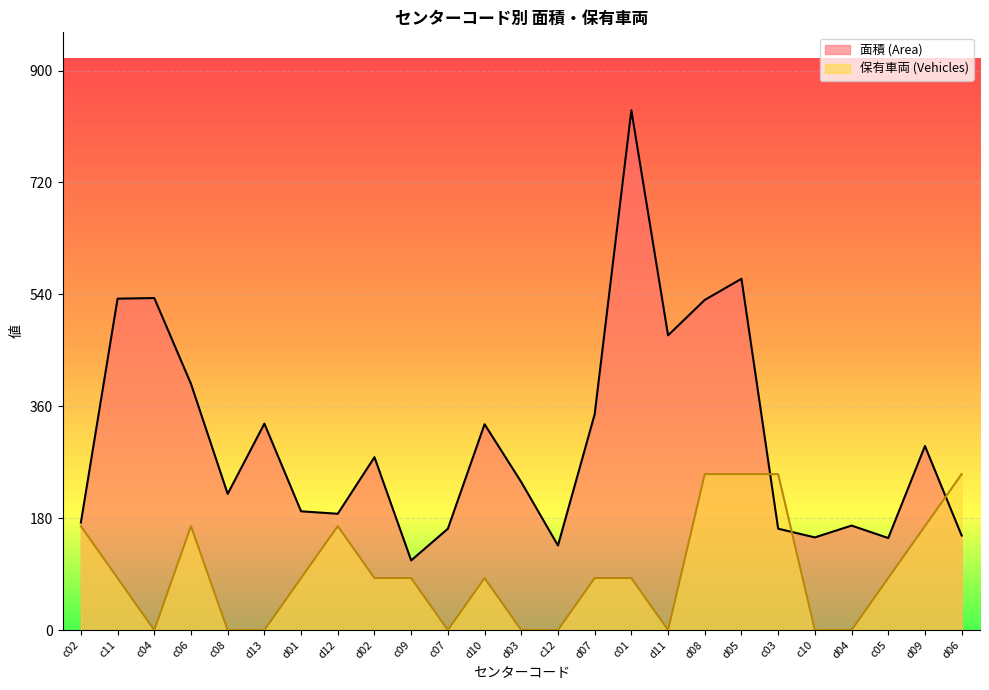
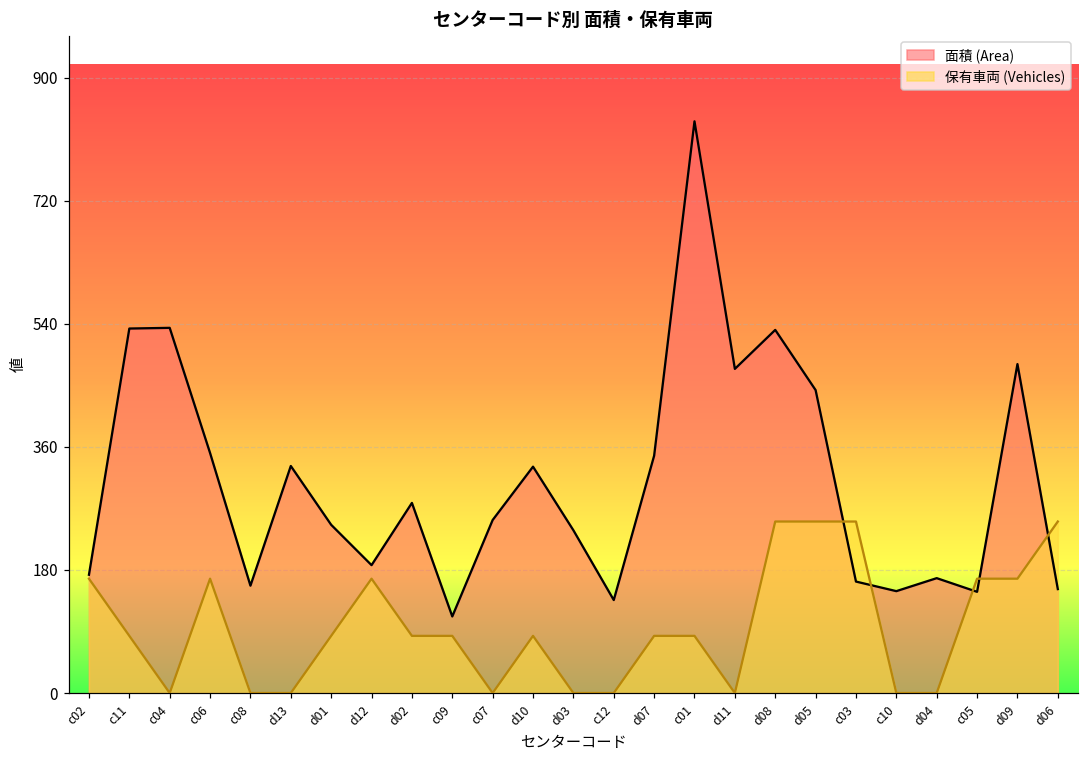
  {
    "面積 (Area)": {
      "c02": 170,
      "c11": 530,
      "c04": 530,
-     "c06": 400,
-     "c08": 220,
+     "c06": 350,
+     "c08": 160,
      "d13": 330,
-     "d01": 190,
+     "d01": 250,
      "d12": 190,
      "d02": 280,
      "c09": 110,
-     "c07": 160,
+     "c07": 250,
      "d10": 330,
      "d03": 240,
      "c12": 140,
      "d07": 350,
      "c01": 840,
      "d11": 470,
      "d08": 530,
-     "d05": 570,
+     "d05": 440,
      "c03": 160,
      "c10": 150,
      "d04": 170,
      "c05": 150,
-     "d09": 300,
+     "d09": 480,
      "d06": 150
    },
    "保有車両 (Vehicles)": {
      "c02": 170,
      "c11": 80,
      "c04": 0,
      "c06": 170,
      "c08": 0,
      "d13": 0,
      "d01": 80,
      "d12": 170,
      "d02": 80,
      "c09": 80,
      "c07": 0,
      "d10": 80,
      "d03": 0,
      "c12": 0,
      "d07": 80,
      "c01": 80,
      "d11": 0,
      "d08": 250,
      "d05": 250,
      "c03": 250,
      "c10": 0,
      "d04": 0,
-     "c05": 80,
+     "c05": 170,
      "d09": 170,
      "d06": 250
    }
  }
